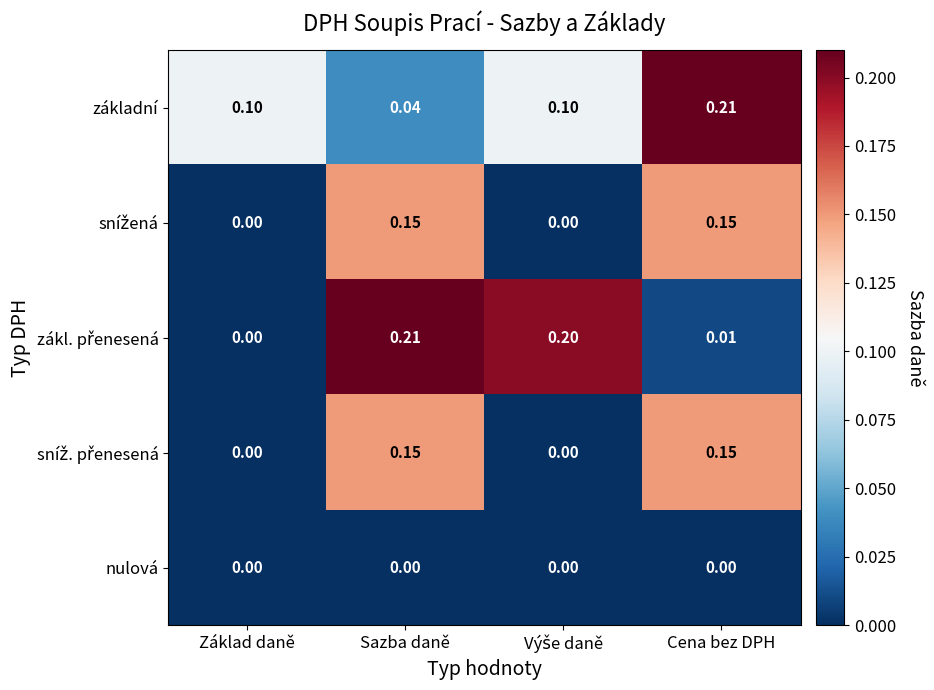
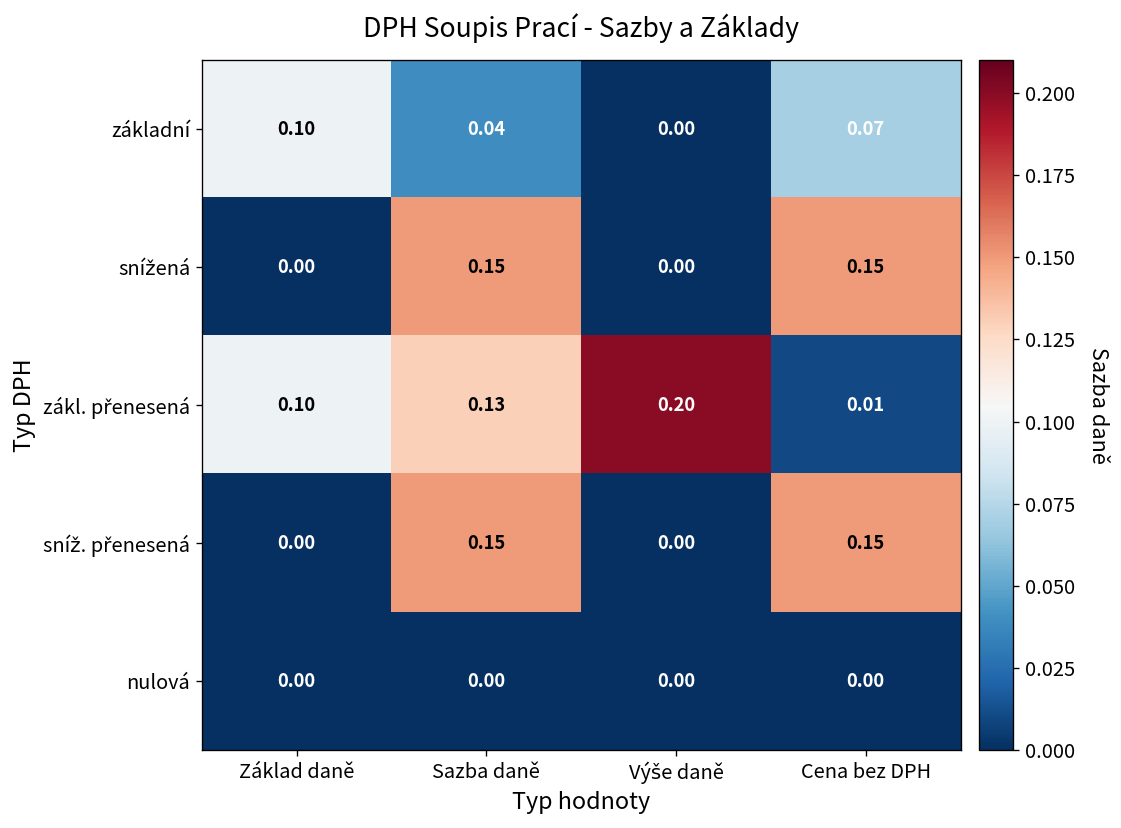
  {
    "základní": {
      "Základ daně": 0.10,
      "Sazba daně": 0.04,
-     "Výše daně": 0.10,
-     "Cena bez DPH": 0.21
+     "Výše daně": 0.00,
+     "Cena bez DPH": 0.07
    },
    "snížená": {
      "Základ daně": 0.00,
      "Sazba daně": 0.15,
      "Výše daně": 0.00,
      "Cena bez DPH": 0.15
    },
    "zákl. přenesená": {
-     "Základ daně": 0.00,
-     "Sazba daně": 0.21,
+     "Základ daně": 0.10,
+     "Sazba daně": 0.13,
      "Výše daně": 0.20,
      "Cena bez DPH": 0.01
    },
    "sníž. přenesená": {
      "Základ daně": 0.00,
      "Sazba daně": 0.15,
      "Výše daně": 0.00,
      "Cena bez DPH": 0.15
    },
    "nulová": {
      "Základ daně": 0.00,
      "Sazba daně": 0.00,
      "Výše daně": 0.00,
      "Cena bez DPH": 0.00
    }
  }
